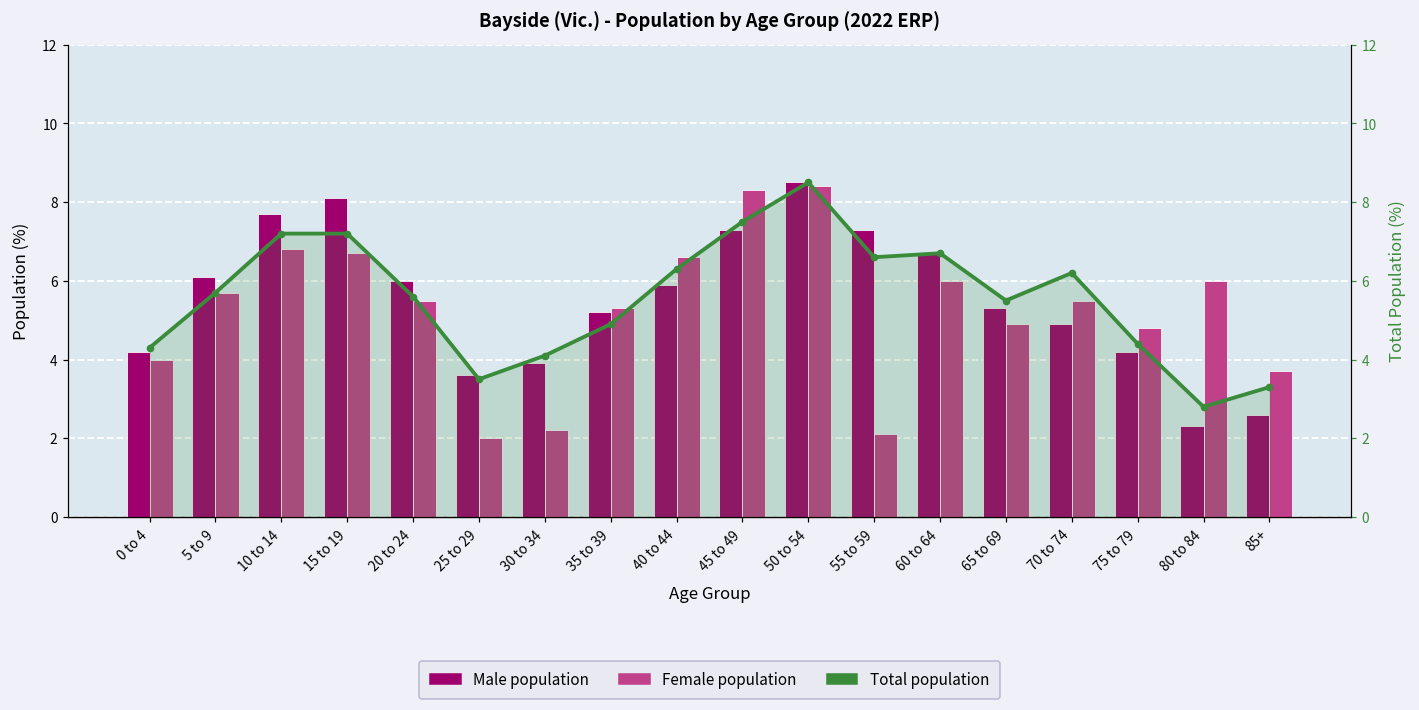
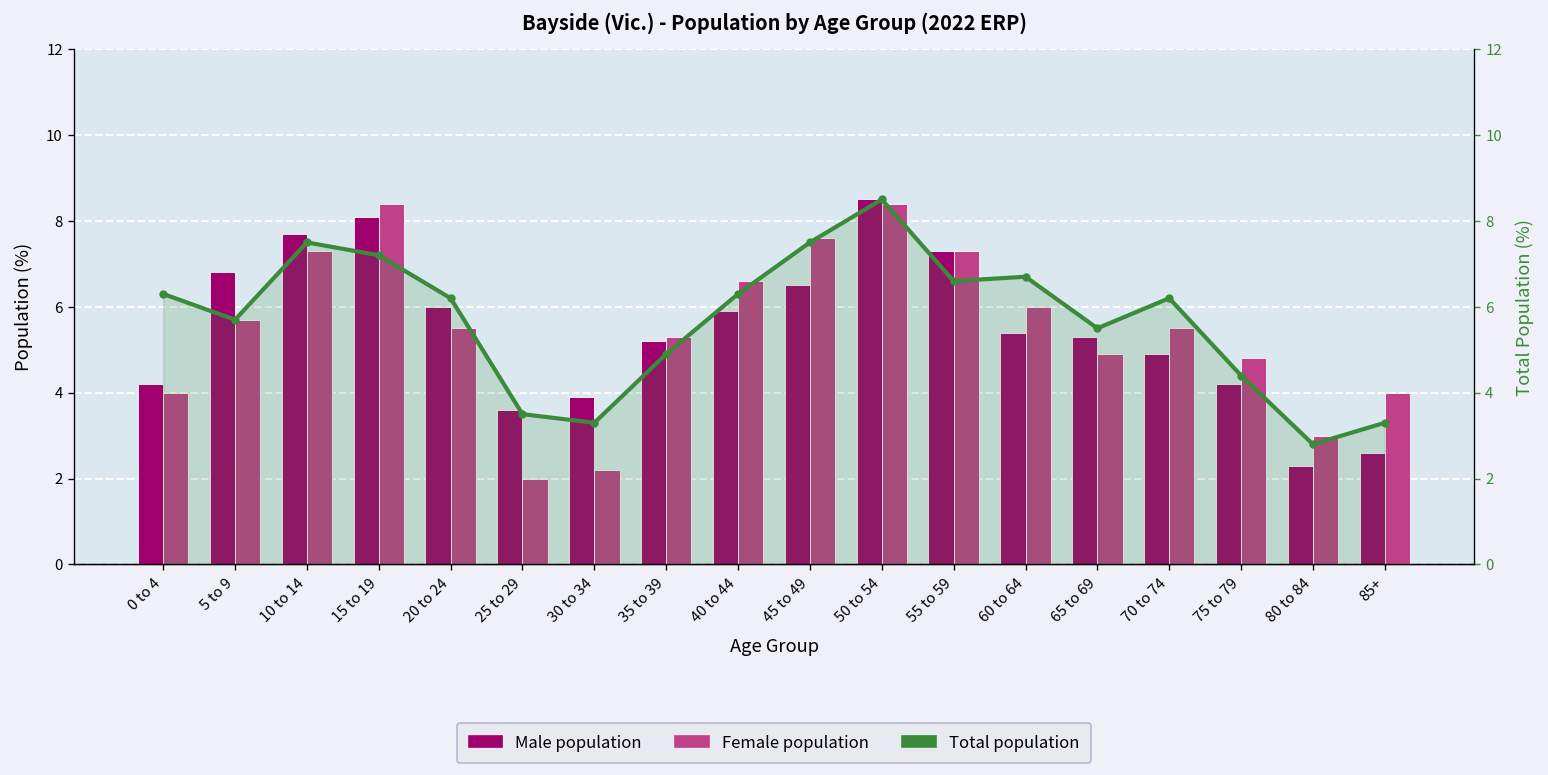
  {
    "Male population": {
      "0 to 4": 4.2,
-     "5 to 9": 6.1,
+     "5 to 9": 6.8,
      "10 to 14": 7.7,
      "15 to 19": 8.1,
      "20 to 24": 6.0,
      "25 to 29": 3.6,
      "30 to 34": 3.9,
      "35 to 39": 5.2,
      "40 to 44": 5.9,
-     "45 to 49": 7.3,
+     "45 to 49": 6.5,
      "50 to 54": 8.5,
      "55 to 59": 7.3,
-     "60 to 64": 6.7,
+     "60 to 64": 5.4,
      "65 to 69": 5.3,
      "70 to 74": 4.9,
      "75 to 79": 4.2,
      "80 to 84": 2.3,
      "85+": 2.6
    },
    "Female population": {
      "0 to 4": 4.0,
      "5 to 9": 5.7,
-     "10 to 14": 6.8,
-     "15 to 19": 6.7,
+     "10 to 14": 7.3,
+     "15 to 19": 8.4,
      "20 to 24": 5.5,
      "25 to 29": 2.0,
      "30 to 34": 2.2,
      "35 to 39": 5.3,
      "40 to 44": 6.6,
-     "45 to 49": 8.3,
+     "45 to 49": 7.6,
      "50 to 54": 8.4,
-     "55 to 59": 2.1,
+     "55 to 59": 7.3,
      "60 to 64": 6.0,
      "65 to 69": 4.9,
      "70 to 74": 5.5,
      "75 to 79": 4.8,
-     "80 to 84": 6,
-     "85+": 3.7
+     "80 to 84": 3,
+     "85+": 4.0
    },
    "Total population": {
-     "0 to 4": 4.3,
+     "0 to 4": 6.3,
      "5 to 9": 5.7,
-     "10 to 14": 7.2,
+     "10 to 14": 7.5,
      "15 to 19": 7.2,
-     "20 to 24": 5.6,
+     "20 to 24": 6.2,
      "25 to 29": 3.5,
-     "30 to 34": 4.1,
+     "30 to 34": 3.3,
      "35 to 39": 4.9,
      "40 to 44": 6.3,
      "45 to 49": 7.5,
      "50 to 54": 8.5,
      "55 to 59": 6.6,
      "60 to 64": 6.7,
      "65 to 69": 5.5,
      "70 to 74": 6.2,
      "75 to 79": 4.4,
      "80 to 84": 2.8,
      "85+": 3.3
    }
  }
